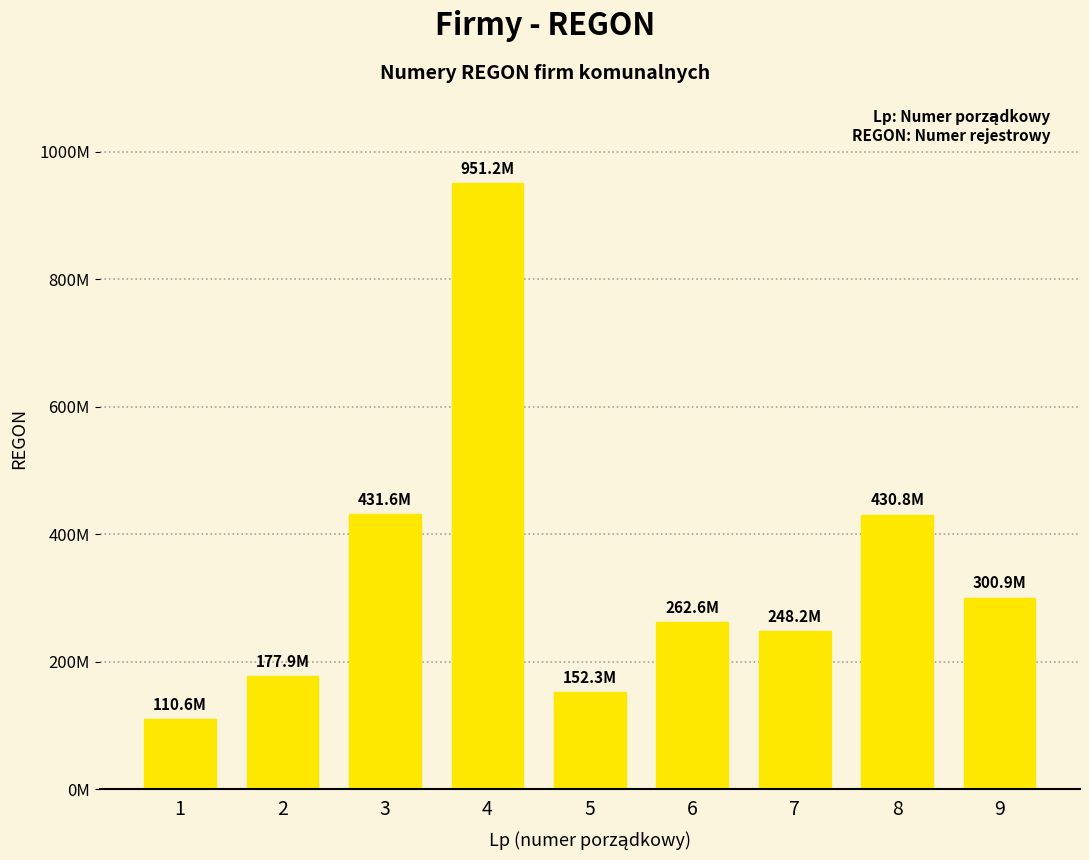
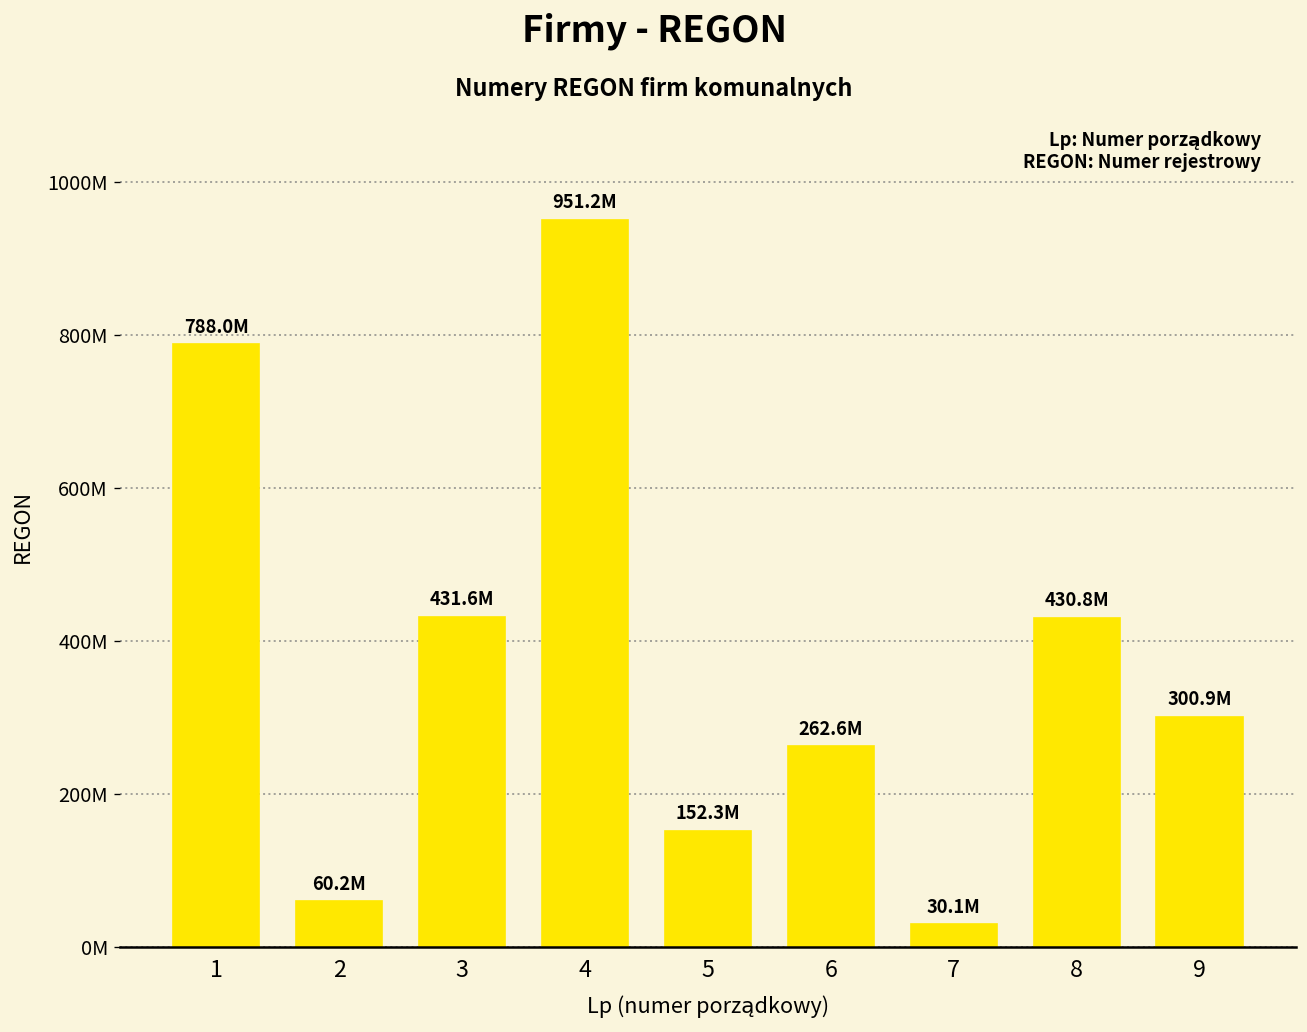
  {
-   "1": "110.6M",
-   "2": "177.9M",
+   "1": "788.0M",
+   "2": "60.2M",
    "3": "431.6M",
    "4": "951.2M",
    "5": "152.3M",
    "6": "262.6M",
-   "7": "248.2M",
+   "7": "30.1M",
    "8": "430.8M",
    "9": "300.9M"
  }
